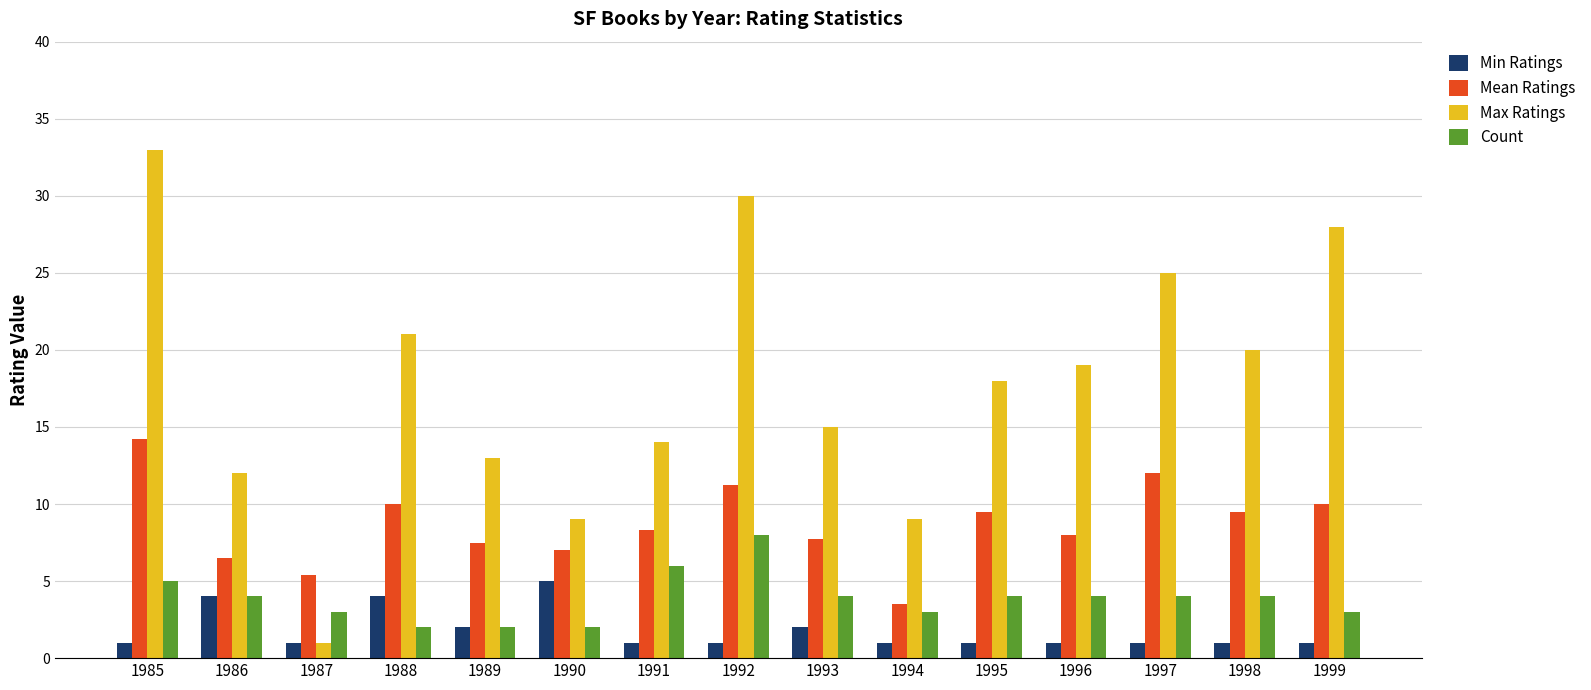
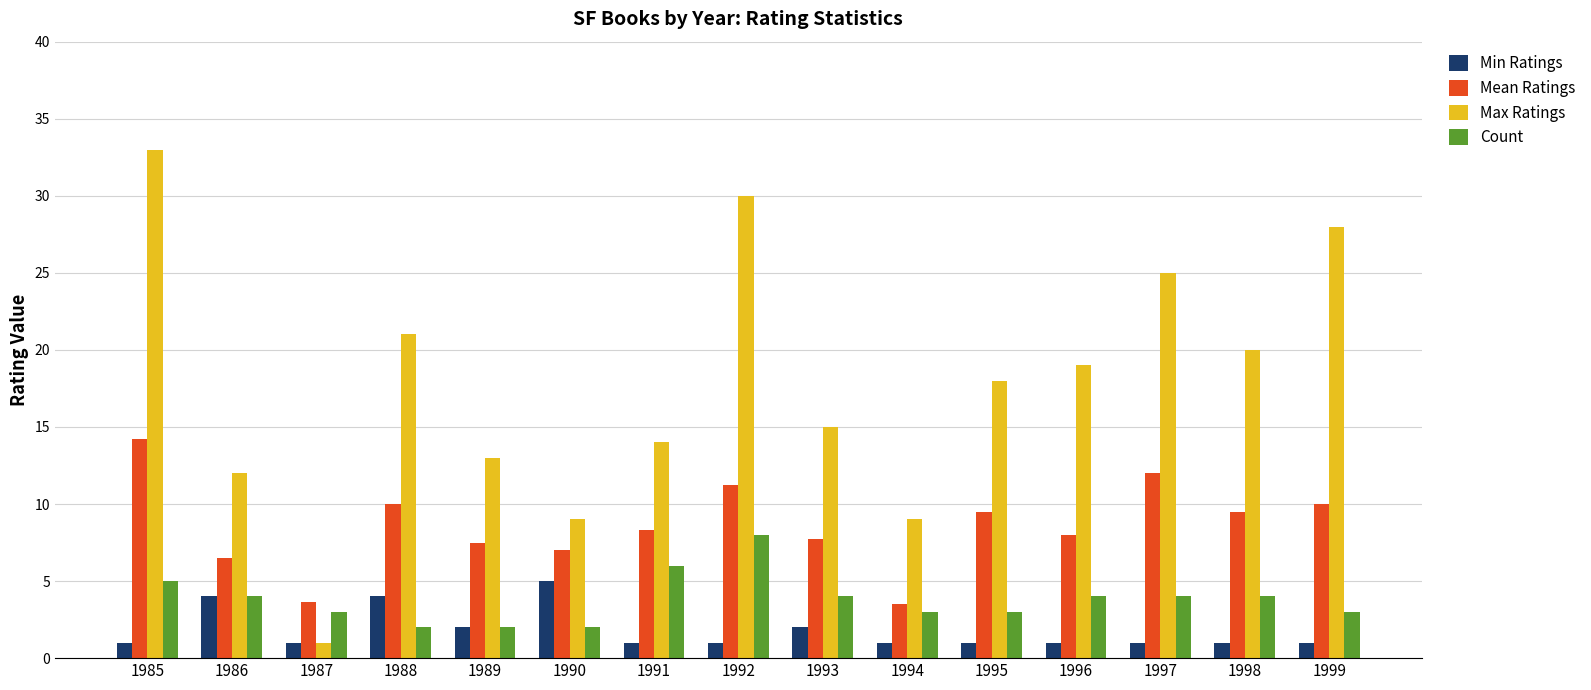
  {
    "Min Ratings": {
      "1985": 1.0,
      "1986": 4.0,
      "1987": 1.0,
      "1988": 4.0,
      "1989": 2.0,
      "1990": 5.0,
      "1991": 1.0,
      "1992": 1.0,
      "1993": 2.0,
      "1994": 1.0,
      "1995": 1.0,
      "1996": 1.0,
      "1997": 1.0,
      "1998": 1.0,
      "1999": 1.0
    },
    "Mean Ratings": {
      "1985": 14.2,
      "1986": 6.5,
-     "1987": 5.4,
+     "1987": 3.7,
      "1988": 10.0,
      "1989": 7.5,
      "1990": 7.0,
      "1991": 8.3,
      "1992": 11.3,
      "1993": 7.8,
      "1994": 3.5,
      "1995": 9.5,
      "1996": 8.0,
      "1997": 12.0,
      "1998": 9.5,
      "1999": 10.0
    },
    "Max Ratings": {
      "1985": 33.0,
      "1986": 12.0,
      "1987": 1.0,
      "1988": 21.0,
      "1989": 13.0,
      "1990": 9.0,
      "1991": 14.0,
      "1992": 30.0,
      "1993": 15.0,
      "1994": 9.0,
      "1995": 18.0,
      "1996": 19.0,
      "1997": 25.0,
      "1998": 20.0,
      "1999": 28.0
    },
    "Count": {
      "1985": 5,
      "1986": 4,
      "1987": 3,
      "1988": 2,
      "1989": 2,
      "1990": 2,
      "1991": 6,
      "1992": 8,
      "1993": 4,
      "1994": 3,
-     "1995": 4,
+     "1995": 3,
      "1996": 4,
      "1997": 4,
      "1998": 4,
      "1999": 3
    }
  }
